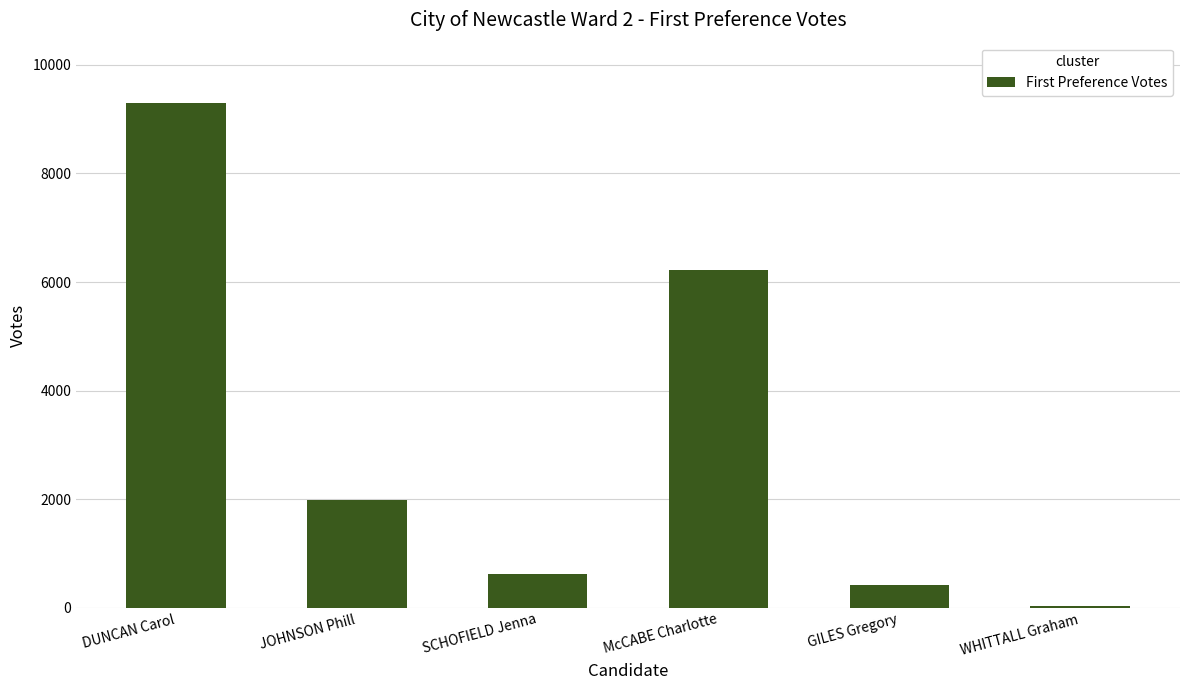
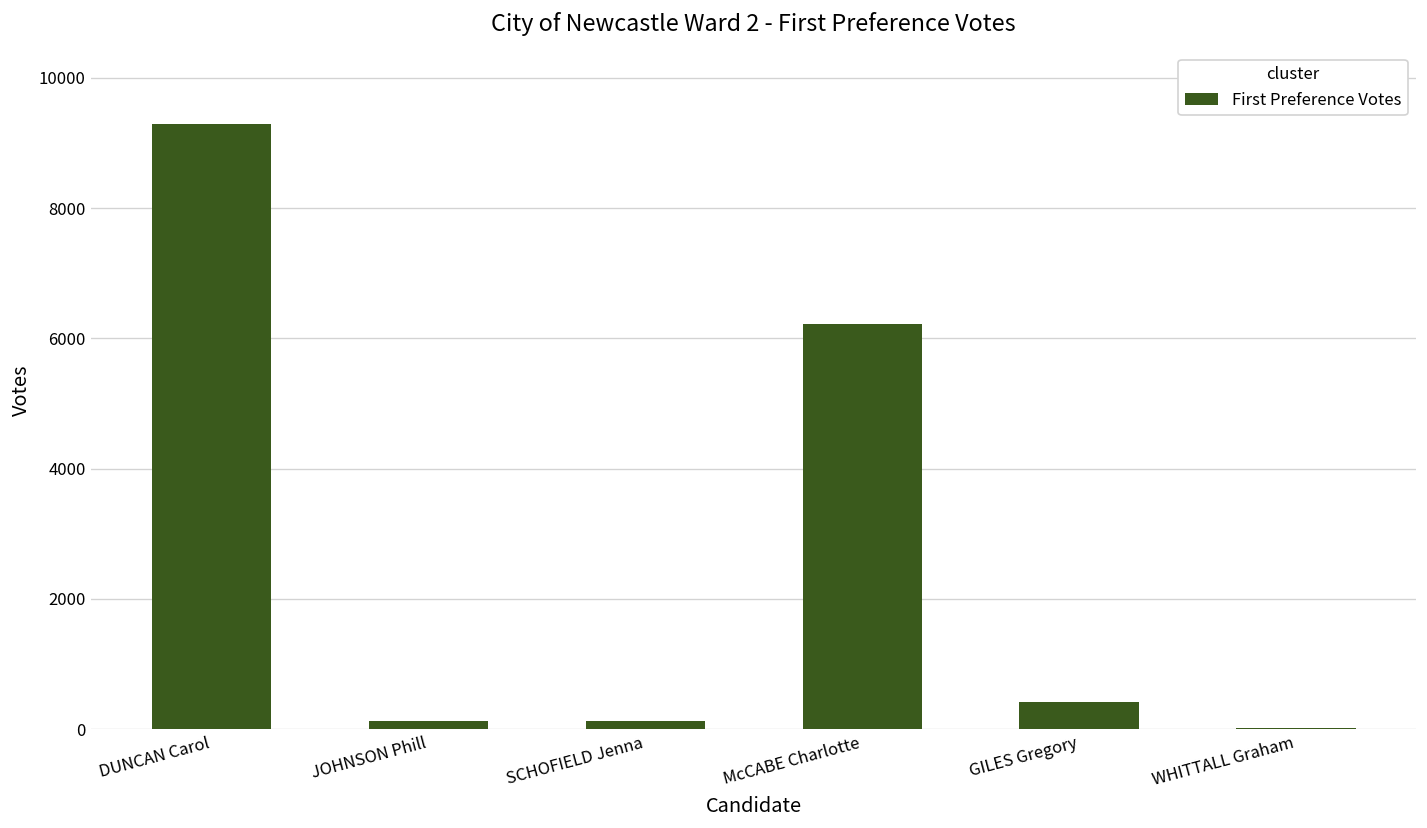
  {
    "DUNCAN Carol": 9300,
-   "JOHNSON Phill": 2000,
-   "SCHOFIELD Jenna": 600,
+   "JOHNSON Phill": 100,
+   "SCHOFIELD Jenna": 100,
    "McCABE Charlotte": 6200,
    "GILES Gregory": 400
  }
